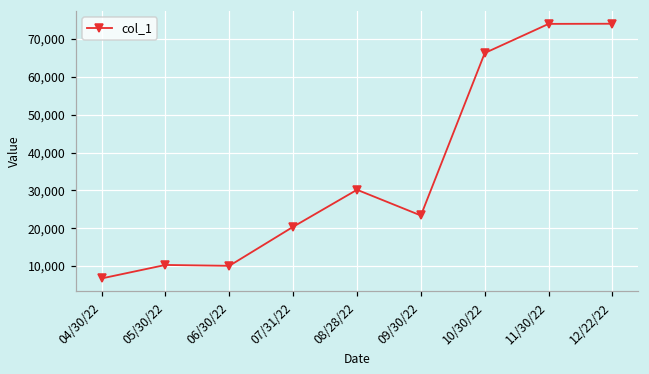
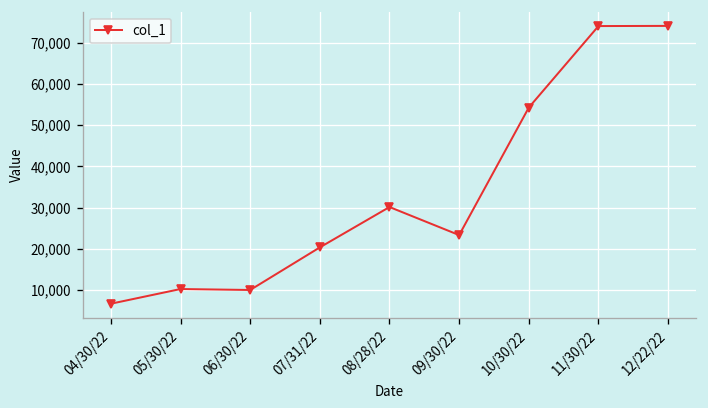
  {
    "04/30/22": "7,000",
    "05/30/22": "10,000",
    "06/30/22": "10,000",
    "07/31/22": "20,000",
    "08/28/22": "30,000",
    "09/30/22": "23,000",
-   "10/30/22": "66,000",
+   "10/30/22": "54,000",
    "11/30/22": "74,000",
    "12/22/22": "74,000"
  }
